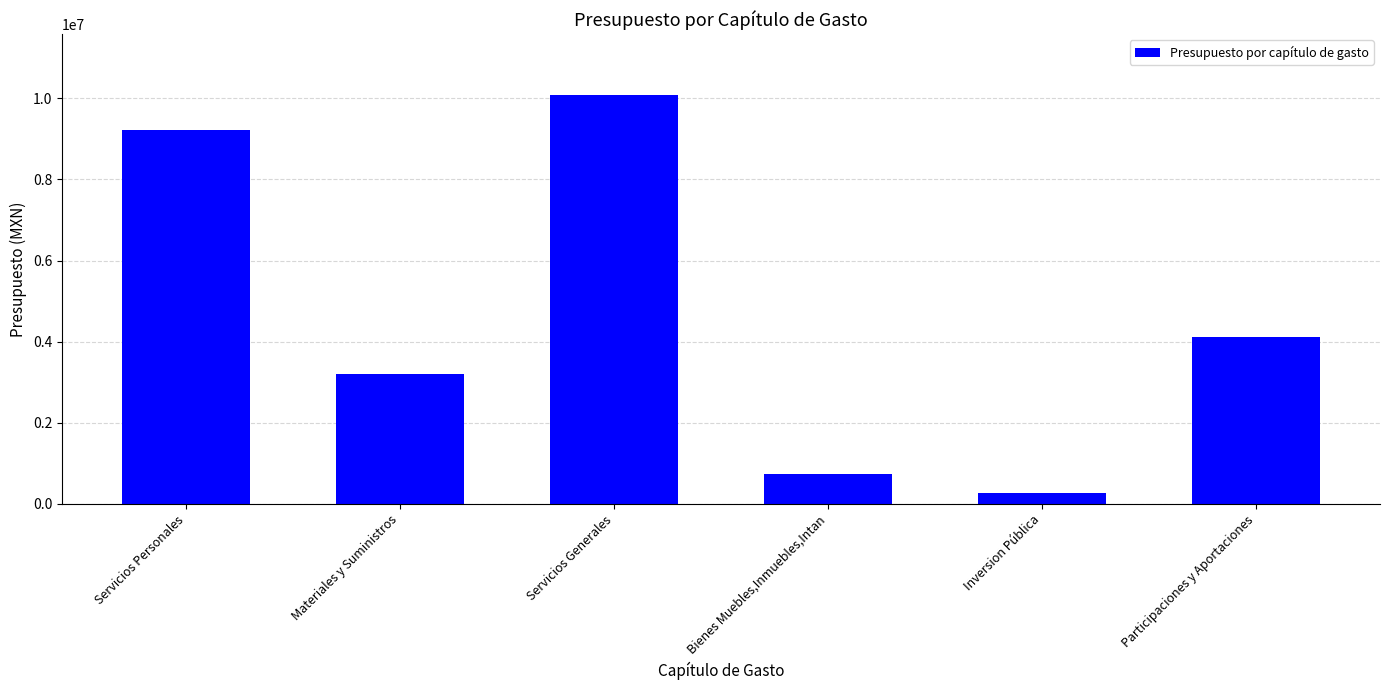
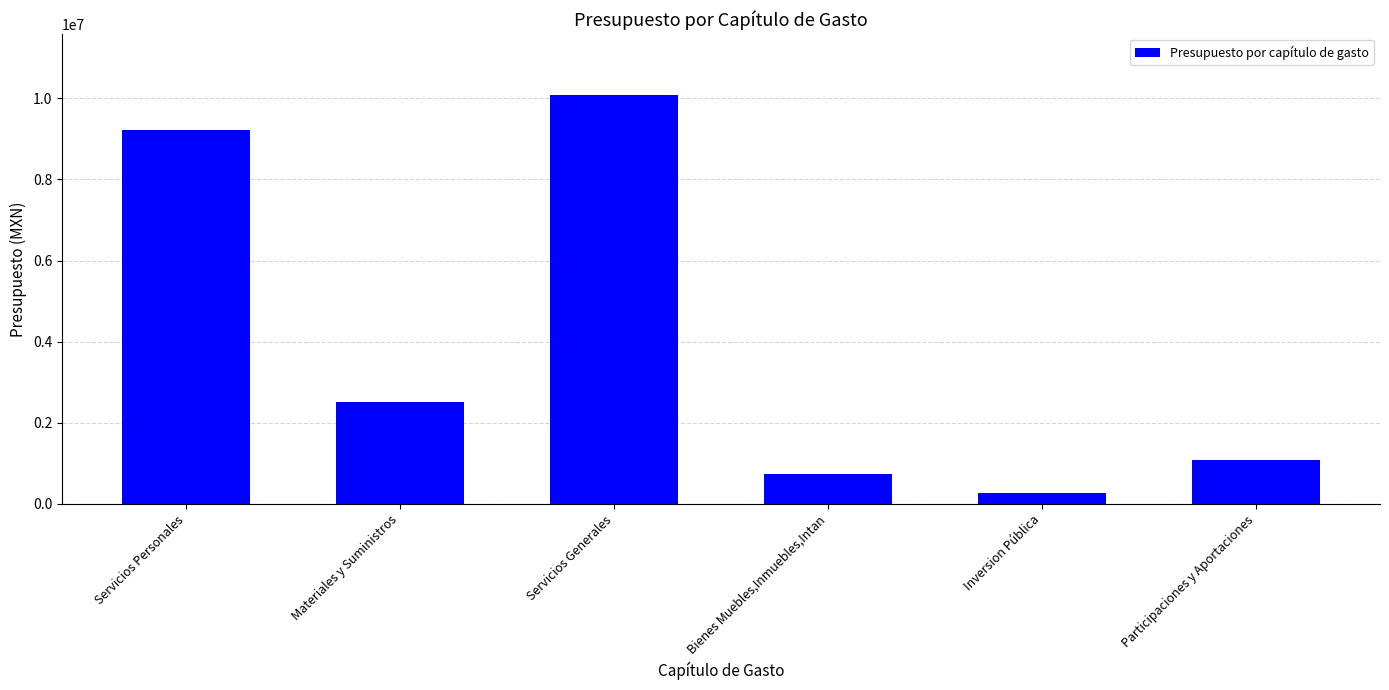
  {
    "Servicios Personales": 9200000,
-   "Materiales y Suministros": 3200000,
+   "Materiales y Suministros": 2500000,
    "Servicios Generales": 10100000,
    "Bienes Muebles,Inmuebles,Intan": 700000,
    "Inversion Pública": 300000,
-   "Participaciones y Aportaciones": 4100000
+   "Participaciones y Aportaciones": 1100000
  }
